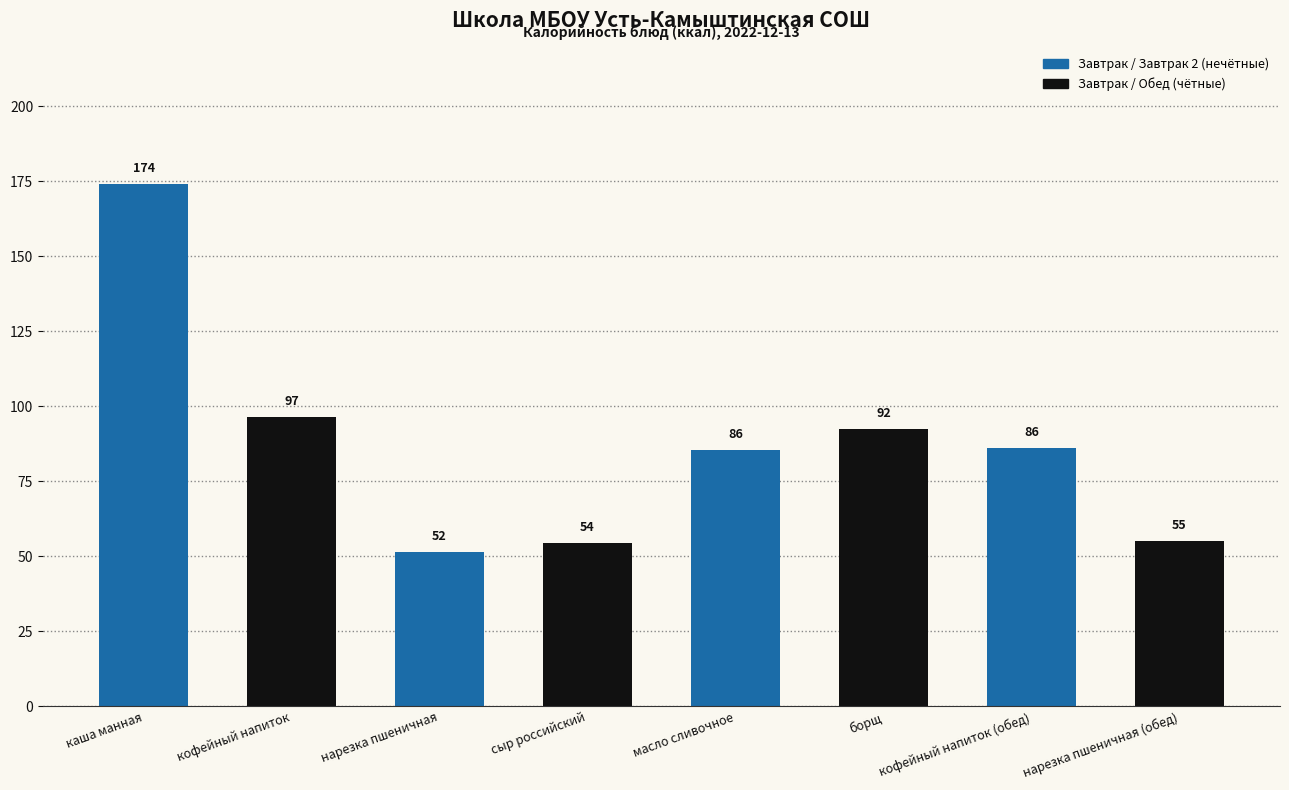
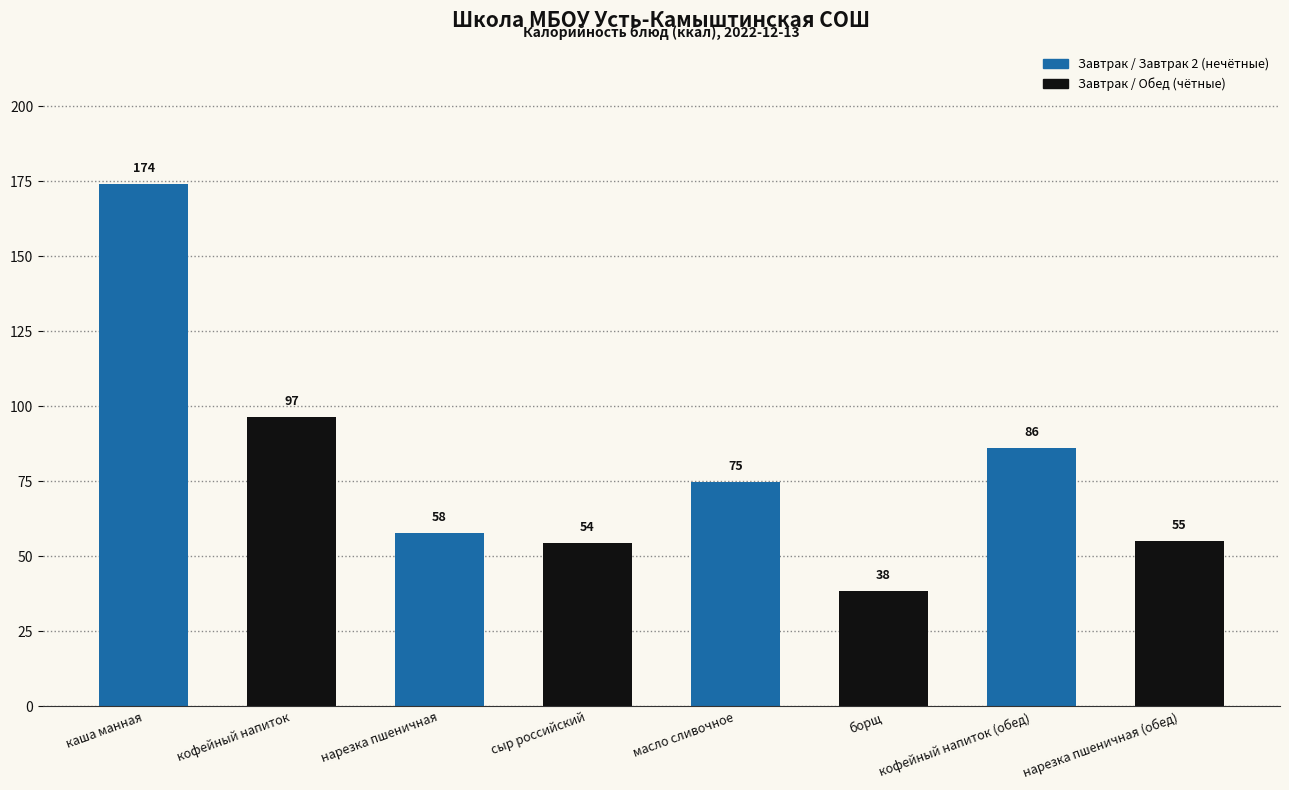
  {
    "каша манная": 174,
    "кофейный напиток": 97,
-   "нарезка пшеничная": 52,
+   "нарезка пшеничная": 58,
    "сыр российский": 54,
-   "масло сливочное": 86,
-   "борщ": 92,
+   "масло сливочное": 75,
+   "борщ": 38,
    "кофейный напиток (обед)": 86,
    "нарезка пшеничная (обед)": 55
  }
